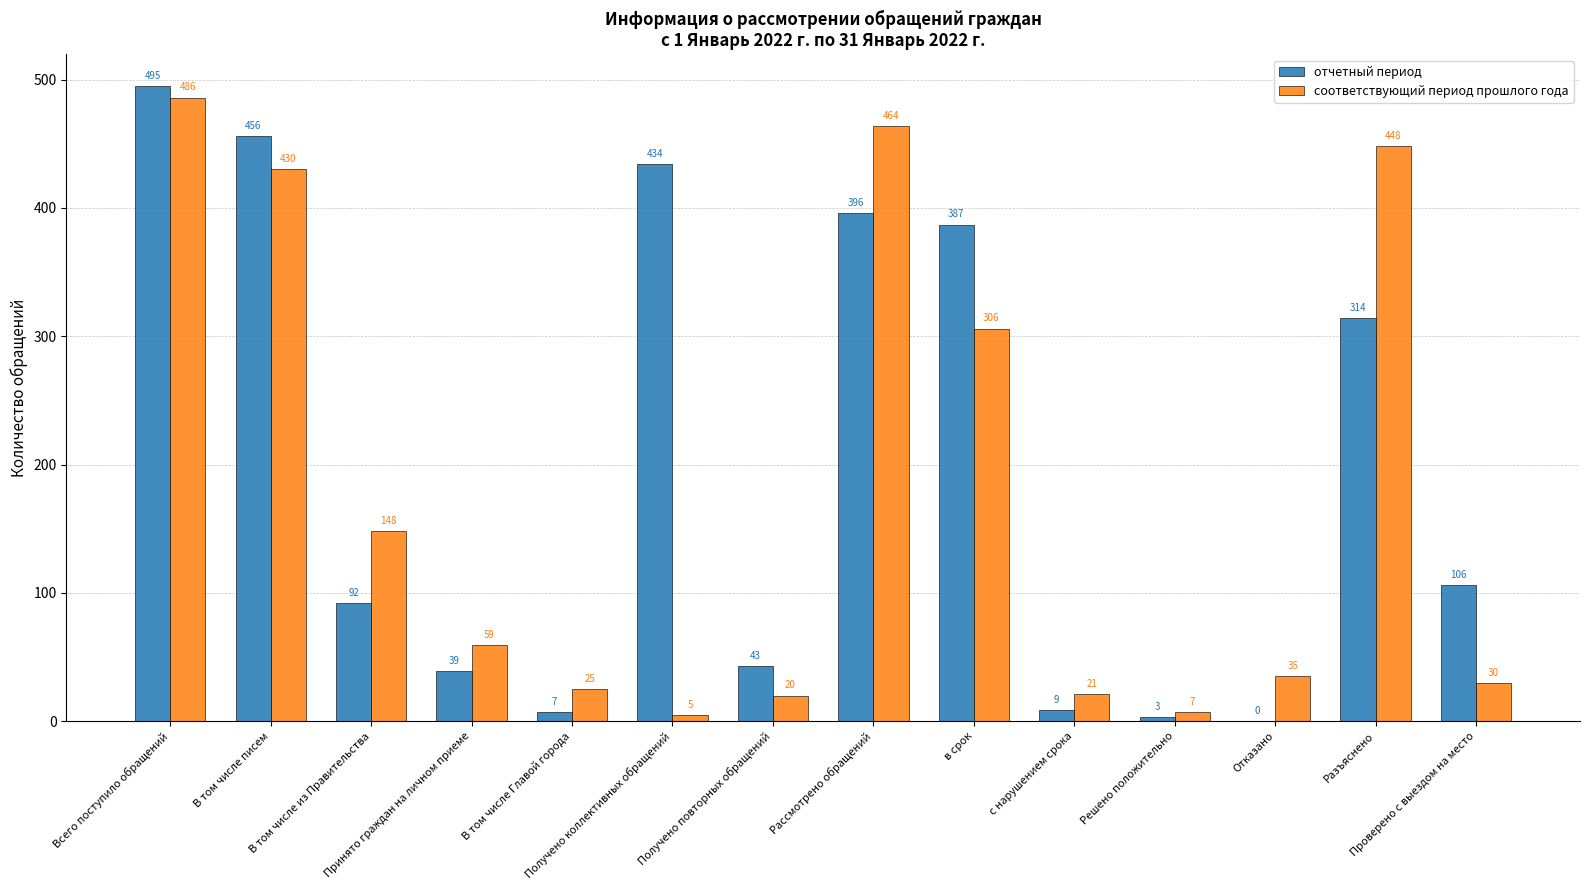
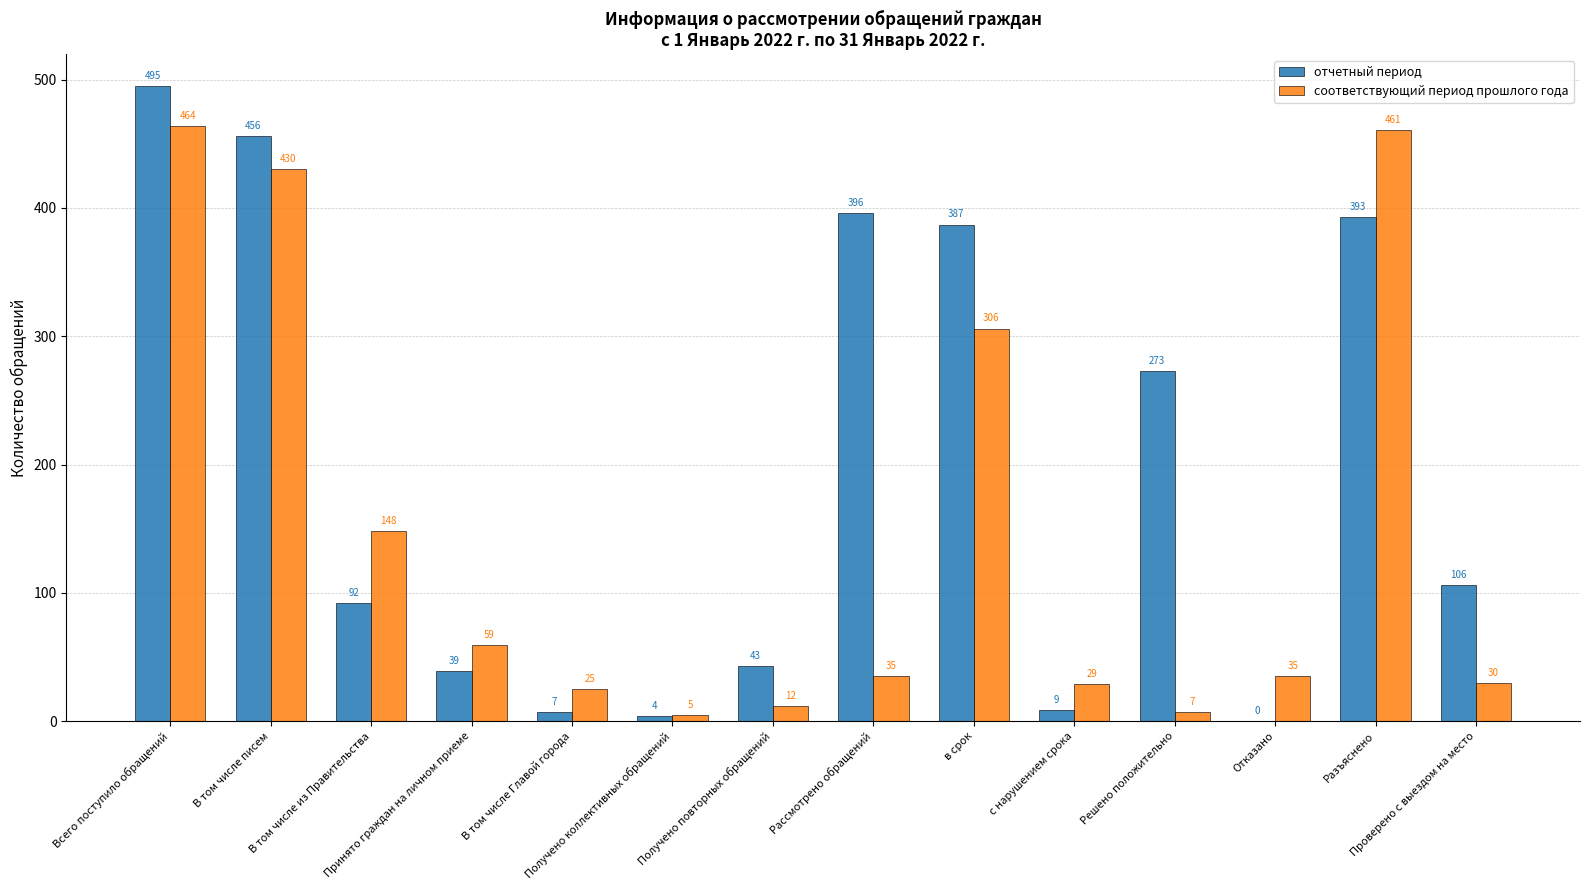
  {
    "отчетный период": {
      "Всего поступило обращений": 495,
      "В том числе писем": 456,
      "В том числе из Правительства": 92,
      "Принято граждан на личном приеме": 39,
      "В том числе Главой города": 7,
-     "Получено коллективных обращений": 434,
+     "Получено коллективных обращений": 4,
      "Получено повторных обращений": 43,
      "Рассмотрено обращений": 396,
      "в срок": 387,
      "с нарушением срока": 9,
-     "Решено положительно": 3,
+     "Решено положительно": 273,
      "Отказано": 0,
-     "Разъяснено": 314,
+     "Разъяснено": 393,
      "Проверено с выездом на место": 106
    },
    "соответствующий период прошлого года": {
-     "Всего поступило обращений": 486,
+     "Всего поступило обращений": 464,
      "В том числе писем": 430,
      "В том числе из Правительства": 148,
      "Принято граждан на личном приеме": 59,
      "В том числе Главой города": 25,
      "Получено коллективных обращений": 5,
-     "Получено повторных обращений": 20,
-     "Рассмотрено обращений": 464,
+     "Получено повторных обращений": 12,
+     "Рассмотрено обращений": 35,
      "в срок": 306,
-     "с нарушением срока": 21,
+     "с нарушением срока": 29,
      "Решено положительно": 7,
      "Отказано": 35,
-     "Разъяснено": 448,
+     "Разъяснено": 461,
      "Проверено с выездом на место": 30
    }
  }
